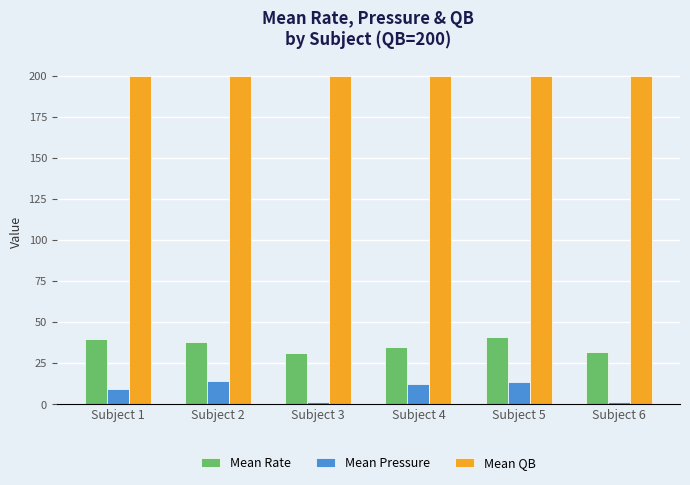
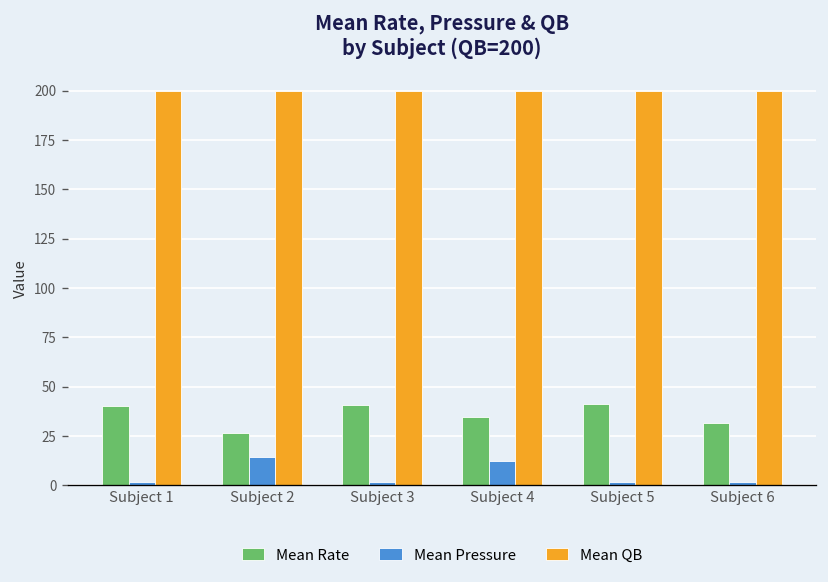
  {
    "Mean Rate": {
      "Subject 1": 40,
-     "Subject 2": 38,
-     "Subject 3": 31,
+     "Subject 2": 27,
+     "Subject 3": 41,
      "Subject 4": 35,
      "Subject 5": 41,
      "Subject 6": 32
    },
    "Mean Pressure": {
-     "Subject 1": 10,
+     "Subject 1": 2,
      "Subject 2": 14,
      "Subject 3": 2,
      "Subject 4": 12,
-     "Subject 5": 13,
+     "Subject 5": 2,
      "Subject 6": 2
    },
    "Mean QB": {
      "Subject 1": 200,
      "Subject 2": 200,
      "Subject 3": 200,
      "Subject 4": 200,
      "Subject 5": 200,
      "Subject 6": 200
    }
  }
